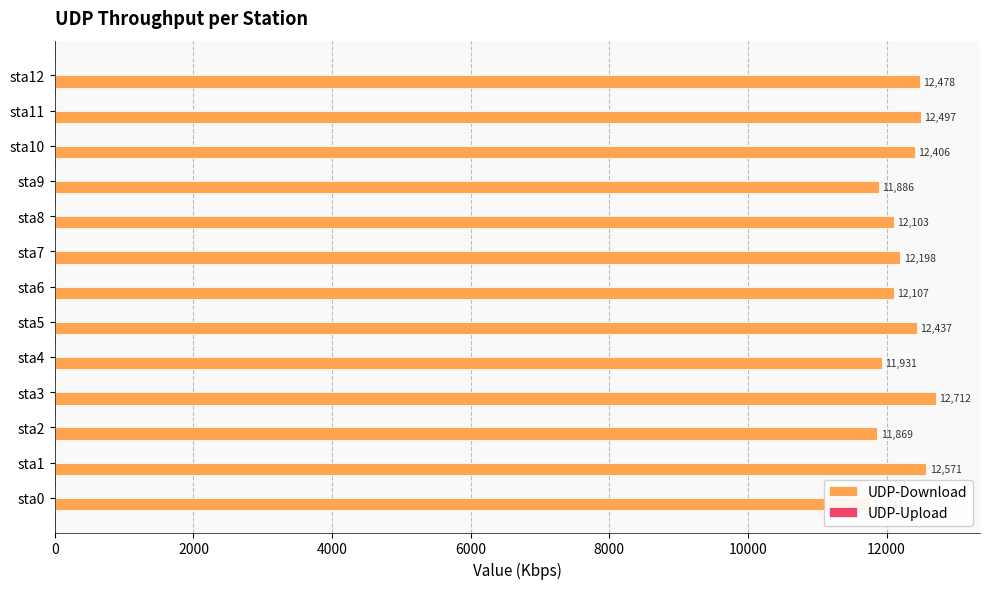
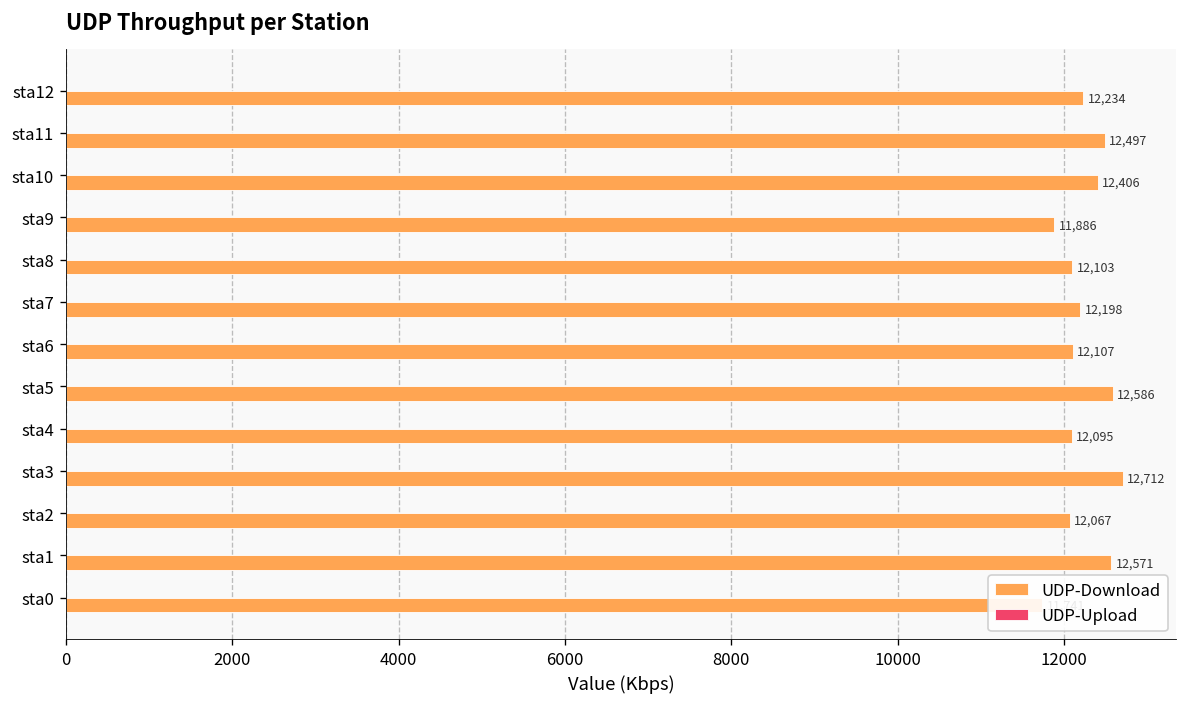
  {
    "UDP-Download": {
-     "sta12": "12,478",
+     "sta12": "12,234",
      "sta11": "12,497",
      "sta10": "12,406",
      "sta9": "11,886",
      "sta8": "12,103",
      "sta7": "12,198",
      "sta6": "12,107",
-     "sta5": "12,437",
-     "sta4": "11,931",
+     "sta5": "12,586",
+     "sta4": "12,095",
      "sta3": "12,712",
-     "sta2": "11,869",
+     "sta2": "12,067",
      "sta1": "12,571"
    },
    "UDP-Upload": {
      "sta12": "0",
      "sta11": "0",
      "sta10": "0",
      "sta9": "0",
      "sta8": "0",
      "sta7": "0",
      "sta6": "0",
      "sta5": "0",
      "sta4": "0",
      "sta3": "0",
      "sta2": "0",
      "sta1": "0",
      "sta0": "0"
    }
  }
